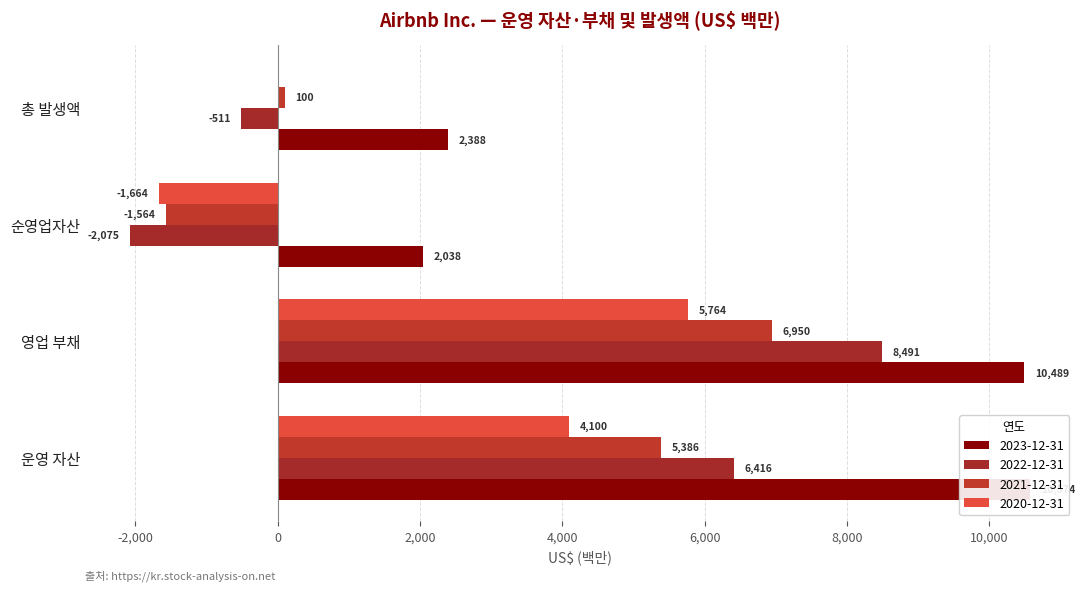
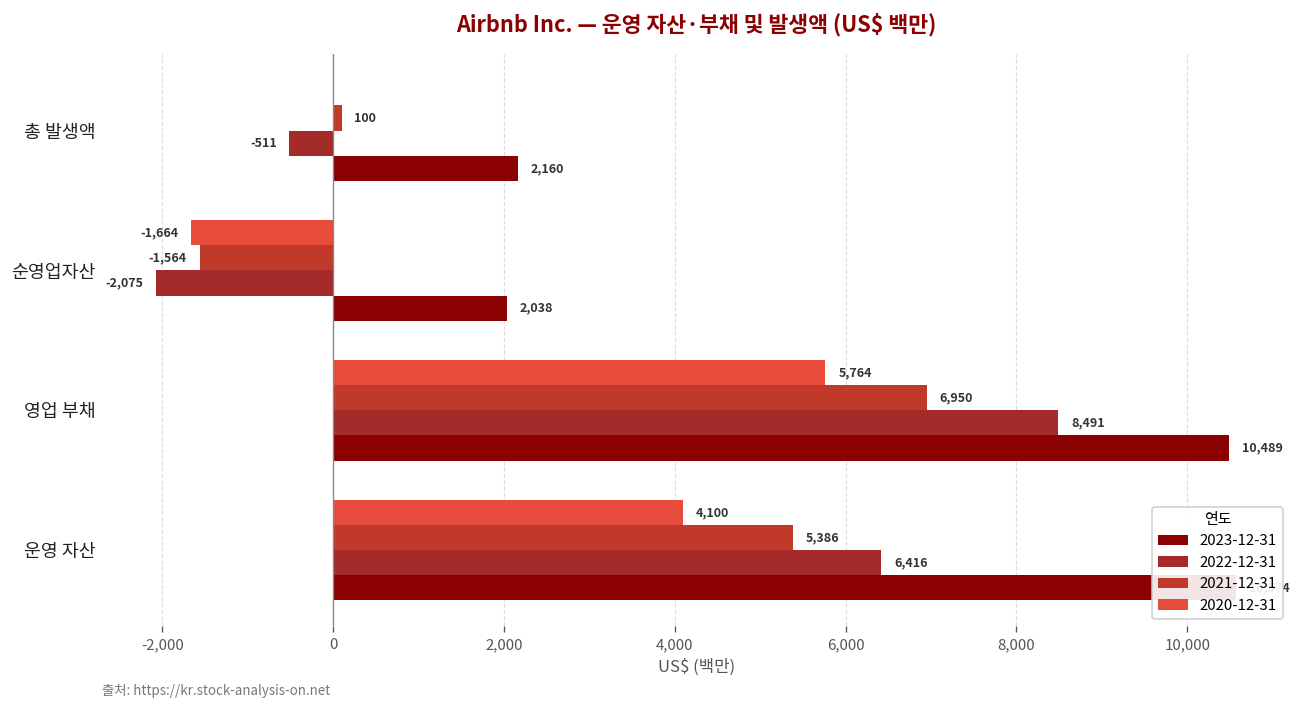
  {
    "2023-12-31": {
-     "총 발생액": "2,388",
+     "총 발생액": "2,160",
      "순영업자산": "2,038",
      "영업 부채": "10,489"
    }
  }
